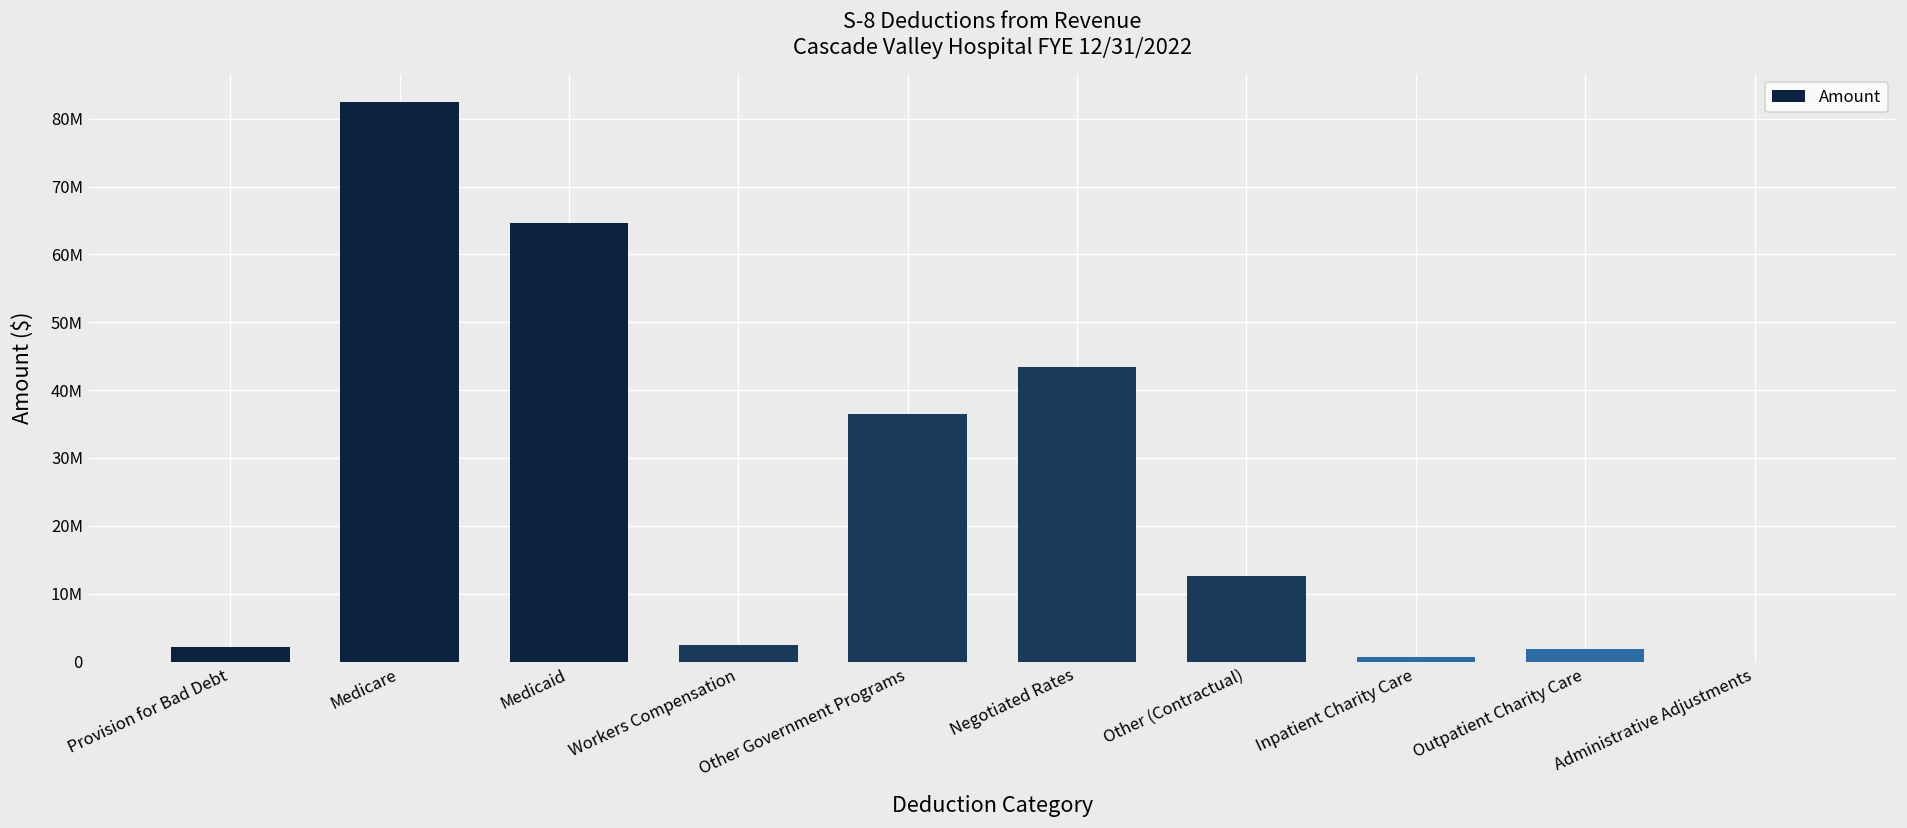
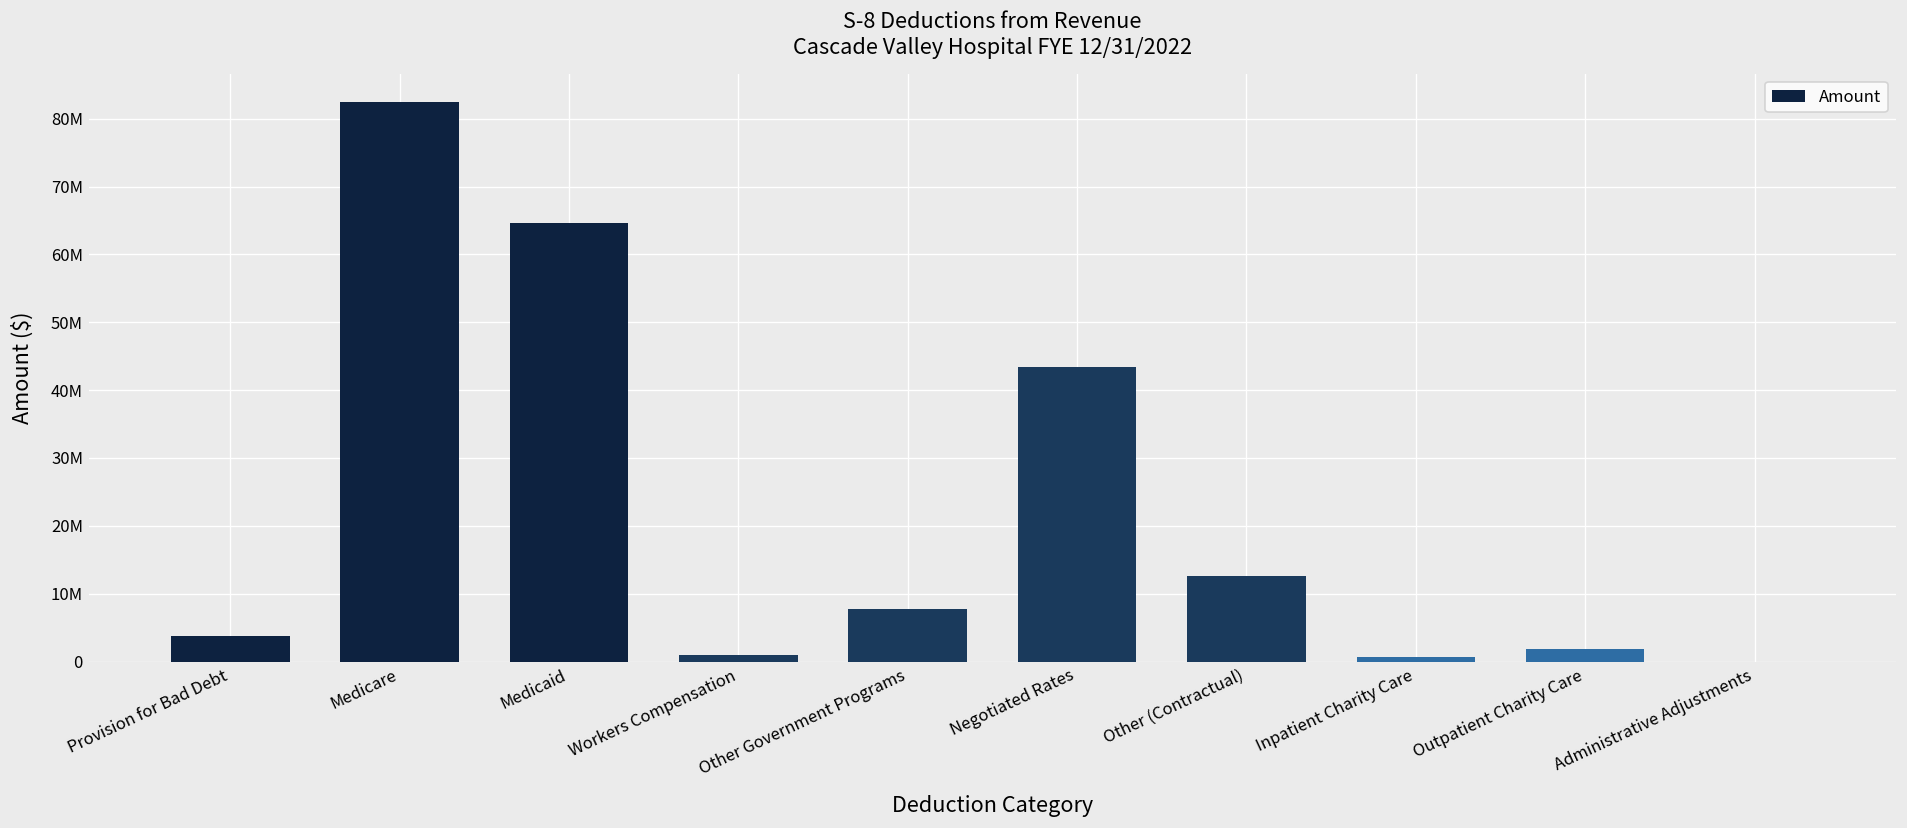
  {
-   "Provision for Bad Debt": 2000000,
+   "Provision for Bad Debt": 4000000,
    "Medicare": 82000000,
    "Medicaid": 65000000,
-   "Workers Compensation": 3000000,
-   "Other Government Programs": 36000000,
+   "Workers Compensation": 1000000,
+   "Other Government Programs": 8000000,
    "Negotiated Rates": 43000000,
    "Other (Contractual)": 13000000,
    "Inpatient Charity Care": 1000000,
    "Outpatient Charity Care": 2000000,
    "Administrative Adjustments": 0
  }
